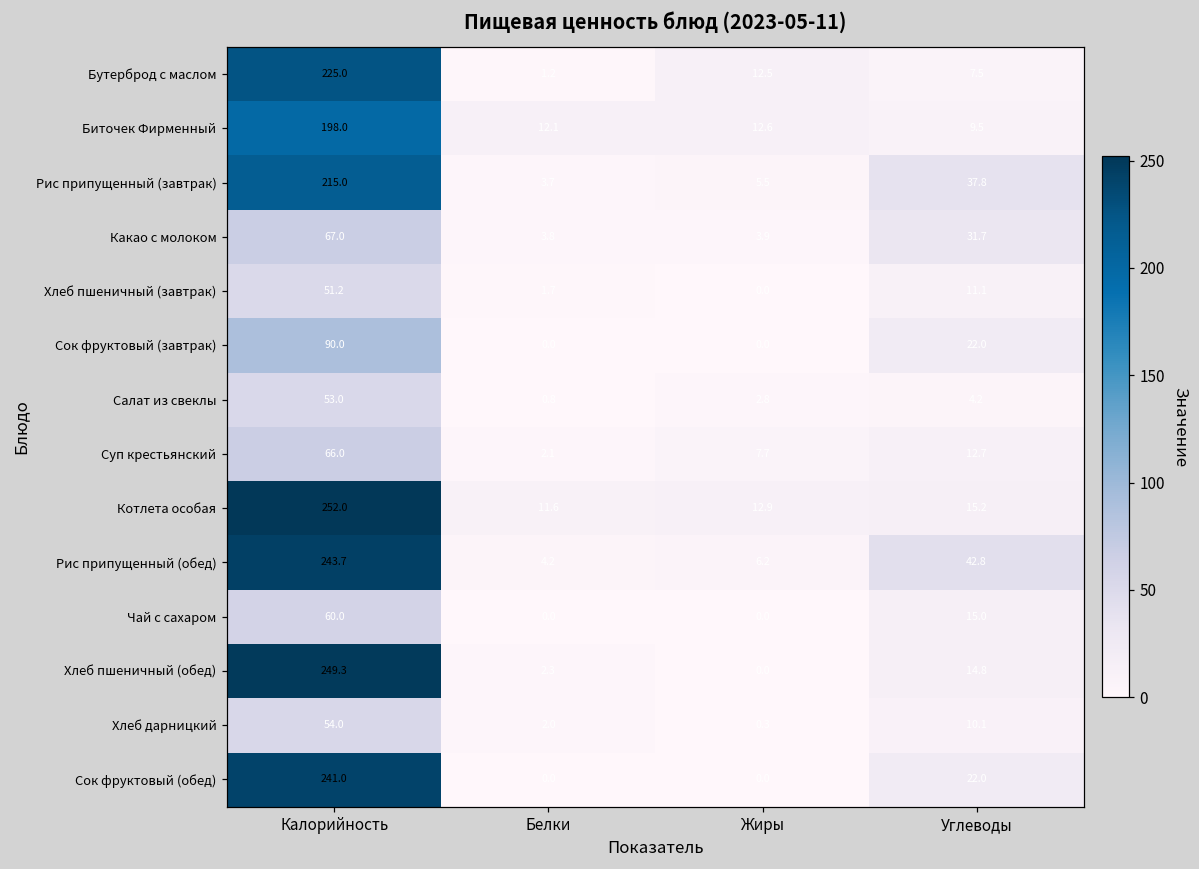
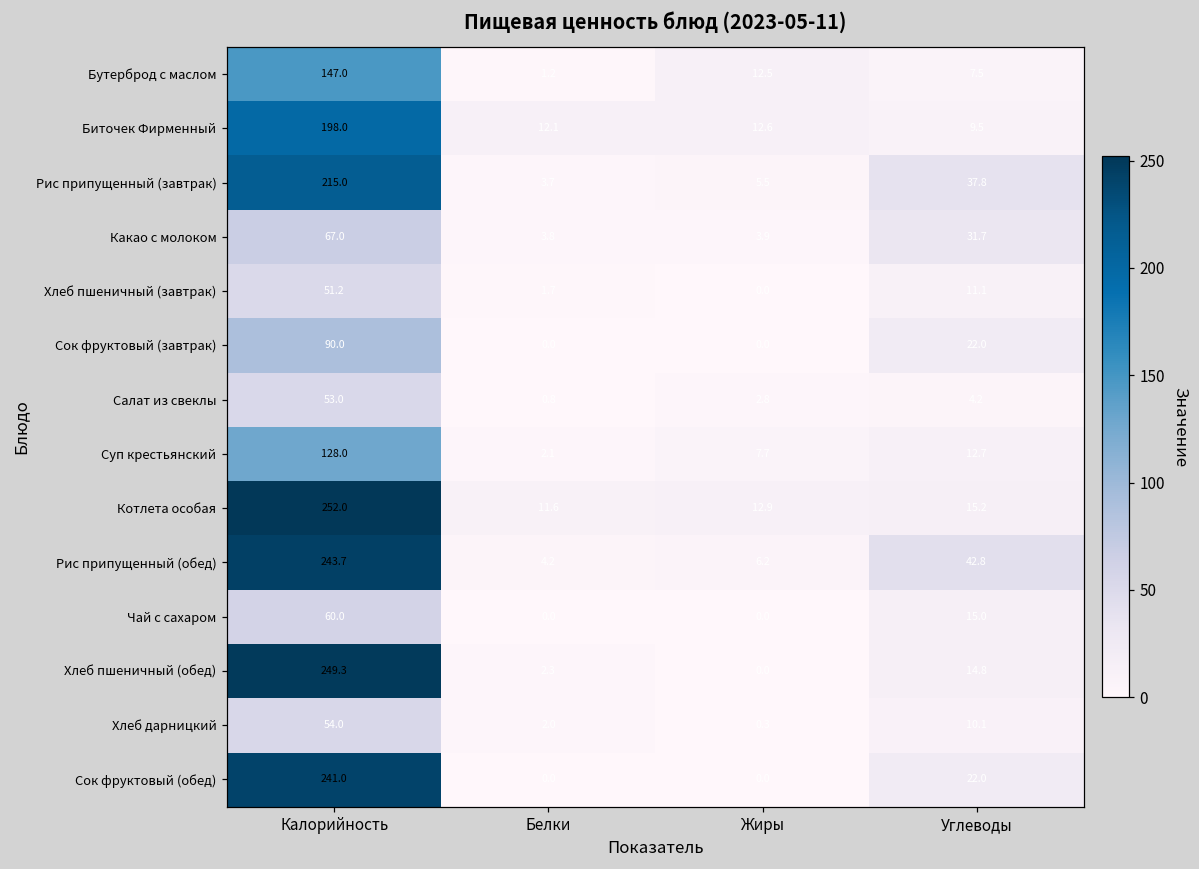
  {
    "Бутерброд с маслом": {
-     "Калорийность": 225.0
+     "Калорийность": 147.0
    },
    "Биточек Фирменный": {
      "Калорийность": 198.0
    },
    "Рис припущенный (завтрак)": {
      "Калорийность": 215.0
    },
    "Какао с молоком": {
      "Калорийность": 67.0
    },
    "Сок фруктовый (завтрак)": {
      "Калорийность": 90.0
    },
    "Суп крестьянский": {
-     "Калорийность": 66.0
+     "Калорийность": 128.0
    },
    "Котлета особая": {
      "Калорийность": 252.0
    },
    "Рис припущенный (обед)": {
      "Калорийность": 243.7
    },
    "Хлеб пшеничный (обед)": {
      "Калорийность": 249.3
    },
    "Сок фруктовый (обед)": {
      "Калорийность": 241.0
    }
  }
